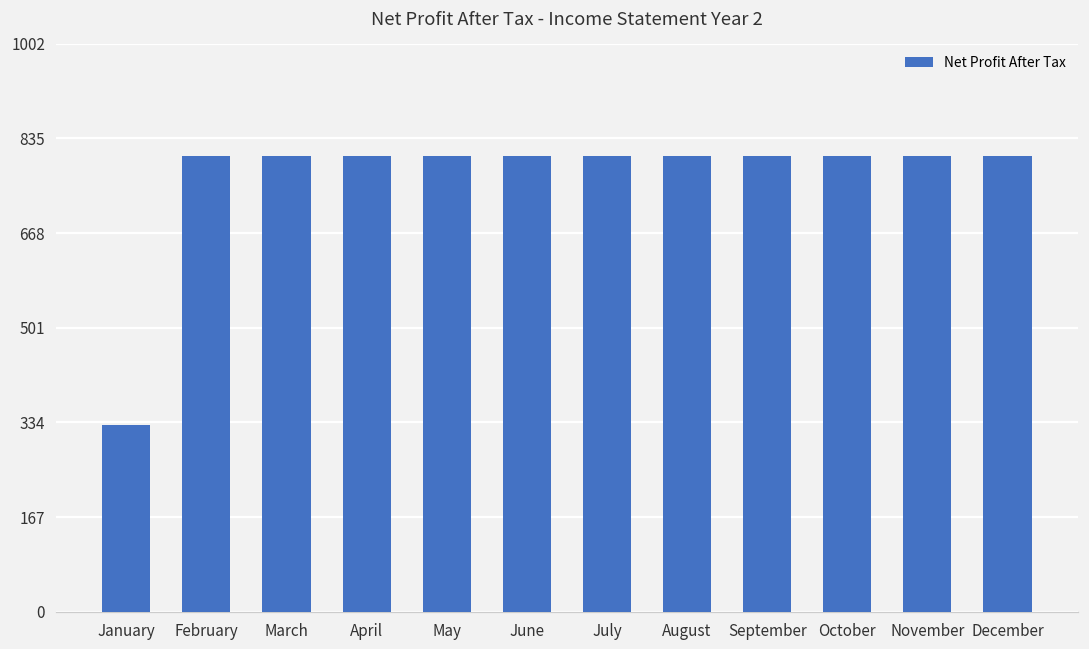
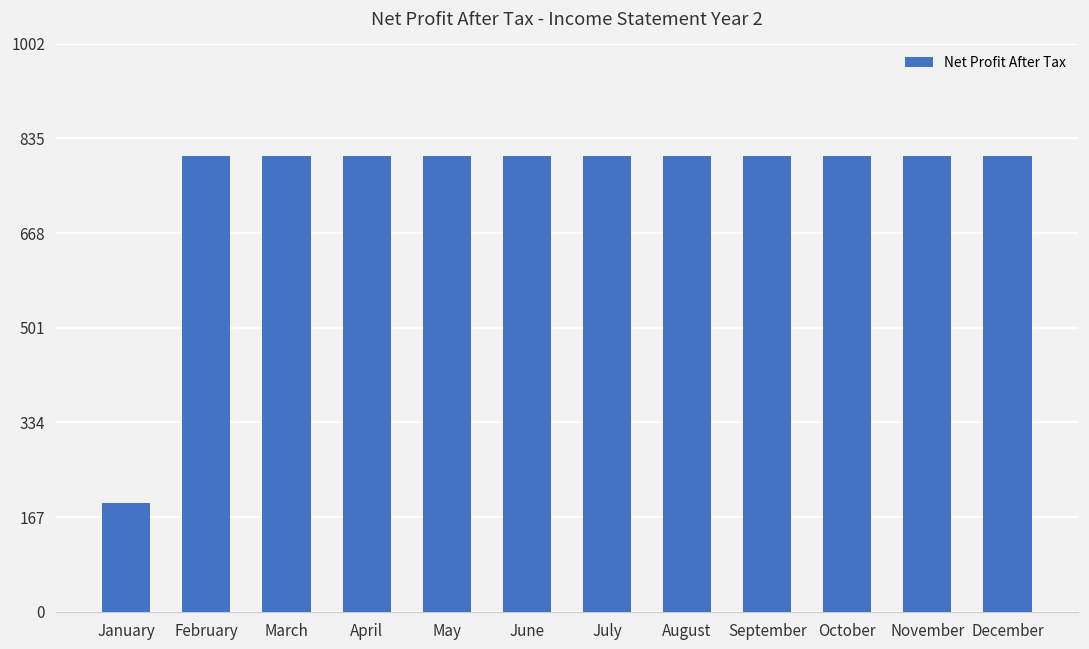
  {
-   "January": 330,
+   "January": 190,
    "February": 800,
    "March": 800,
    "April": 800,
    "May": 800,
    "June": 800,
    "July": 800,
    "August": 800,
    "September": 800,
    "October": 800,
    "November": 800,
    "December": 800
  }
